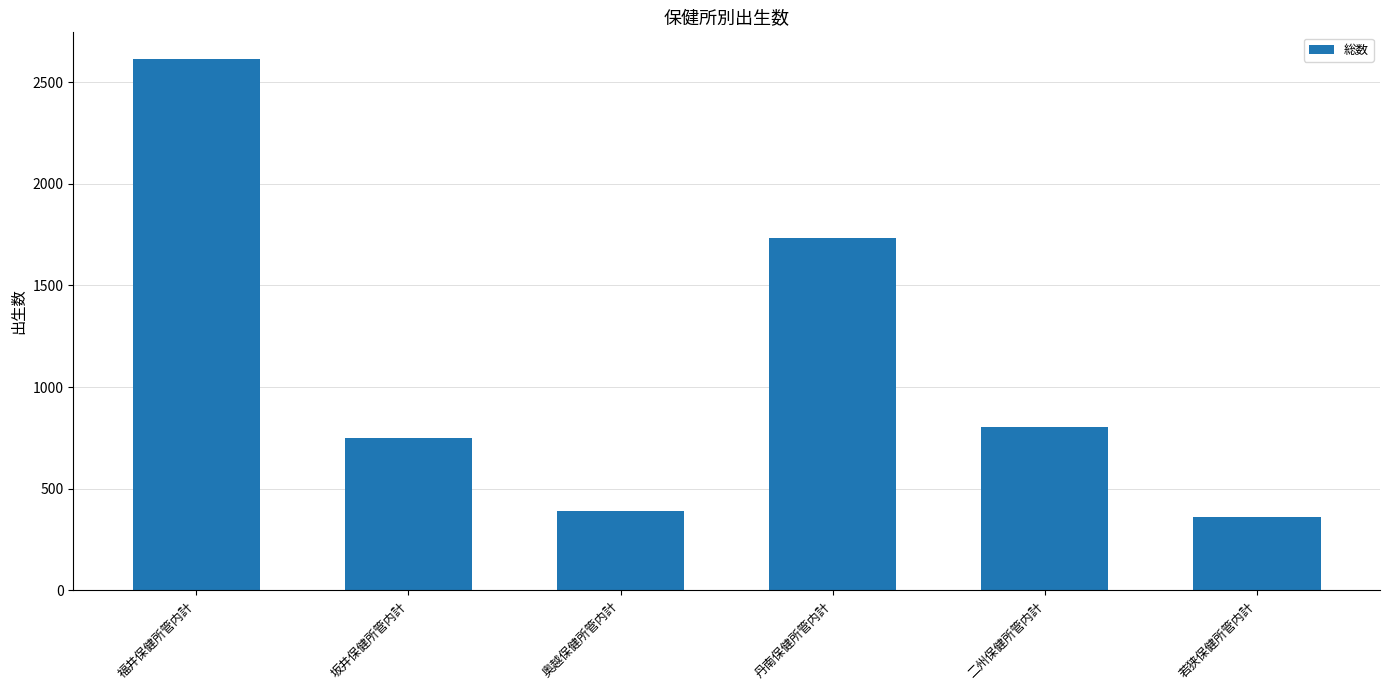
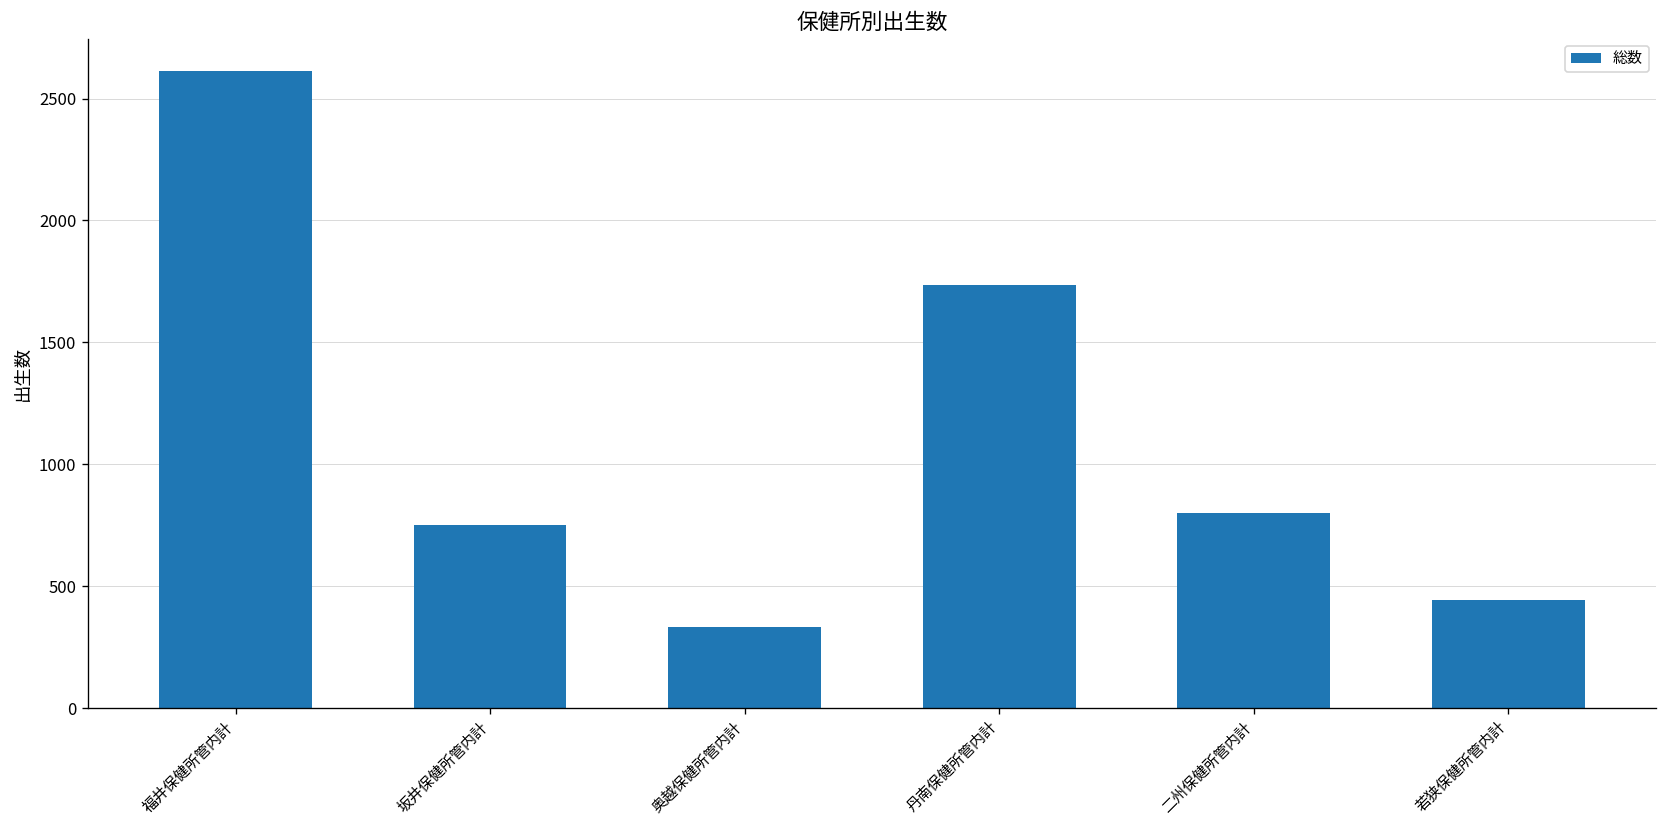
  {
    "福井保健所管内計": 2610,
    "坂井保健所管内計": 750,
-   "奥越保健所管内計": 390,
+   "奥越保健所管内計": 340,
    "丹南保健所管内計": 1740,
    "二州保健所管内計": 800,
-   "若狭保健所管内計": 360
+   "若狭保健所管内計": 450
  }
